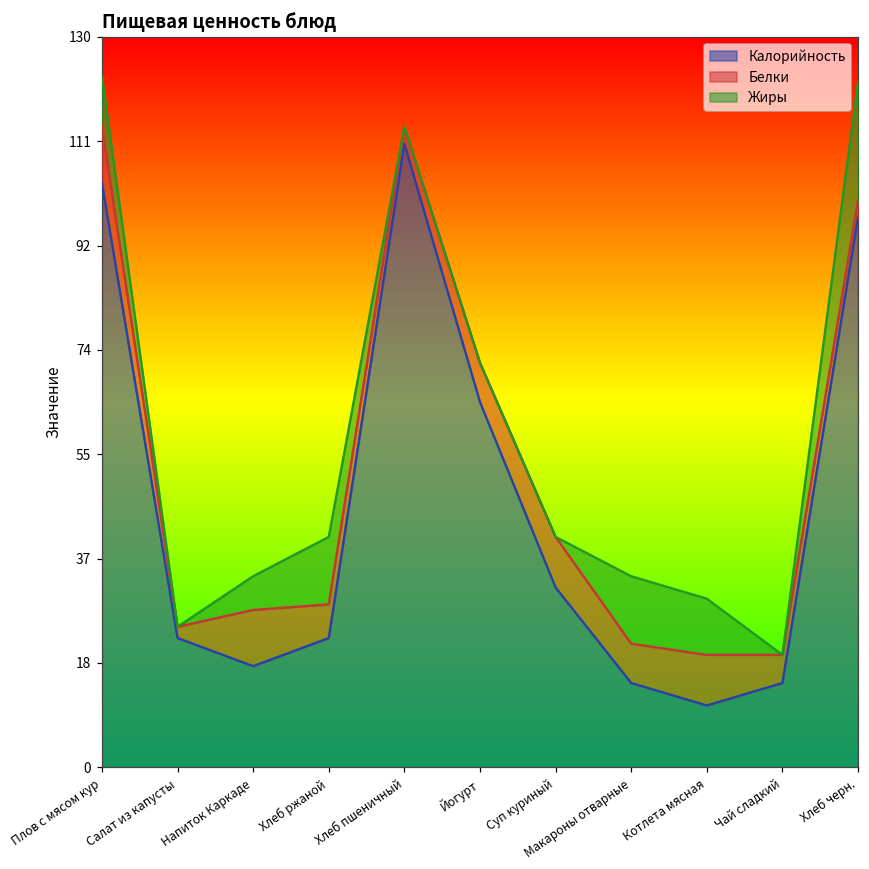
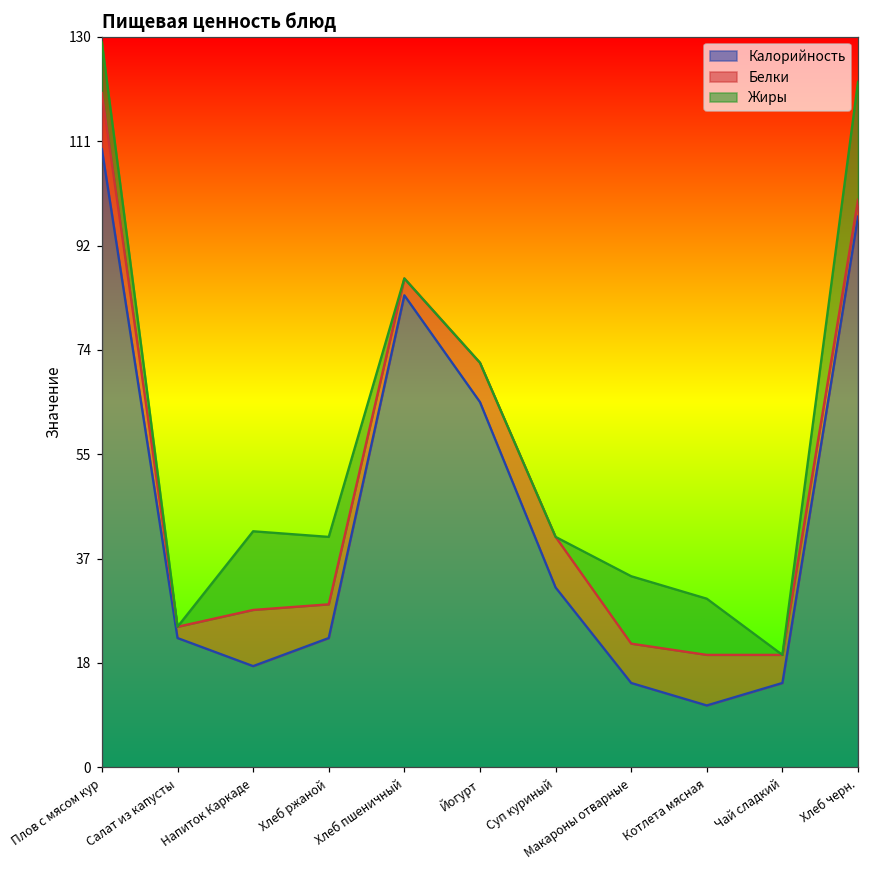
  {
    "Калорийность": {
-     "Плов с мясом кур": 104,
+     "Плов с мясом кур": 110,
      "Салат из капусты": 23,
      "Напиток Каркаде": 18,
      "Хлеб ржаной": 23,
-     "Хлеб пшеничный": 111,
+     "Хлеб пшеничный": 84,
      "Йогурт": 65,
      "Суп куриный": 32,
      "Макароны отварные": 15,
      "Котлета мясная": 11,
      "Чай сладкий": 15,
      "Хлеб черн.": 98
    },
    "Белки": {
      "Плов с мясом кур": 10,
      "Напиток Каркаде": 10,
      "Хлеб ржаной": 6,
      "Макароны отварные": 7,
      "Котлета мясная": 9,
      "Хлеб черн.": 3
    },
    "Жиры": {
      "Плов с мясом кур": 9,
-     "Напиток Каркаде": 6,
+     "Напиток Каркаде": 14,
      "Хлеб ржаной": 12,
      "Макароны отварные": 12,
      "Котлета мясная": 10,
      "Хлеб черн.": 21
    }
  }
